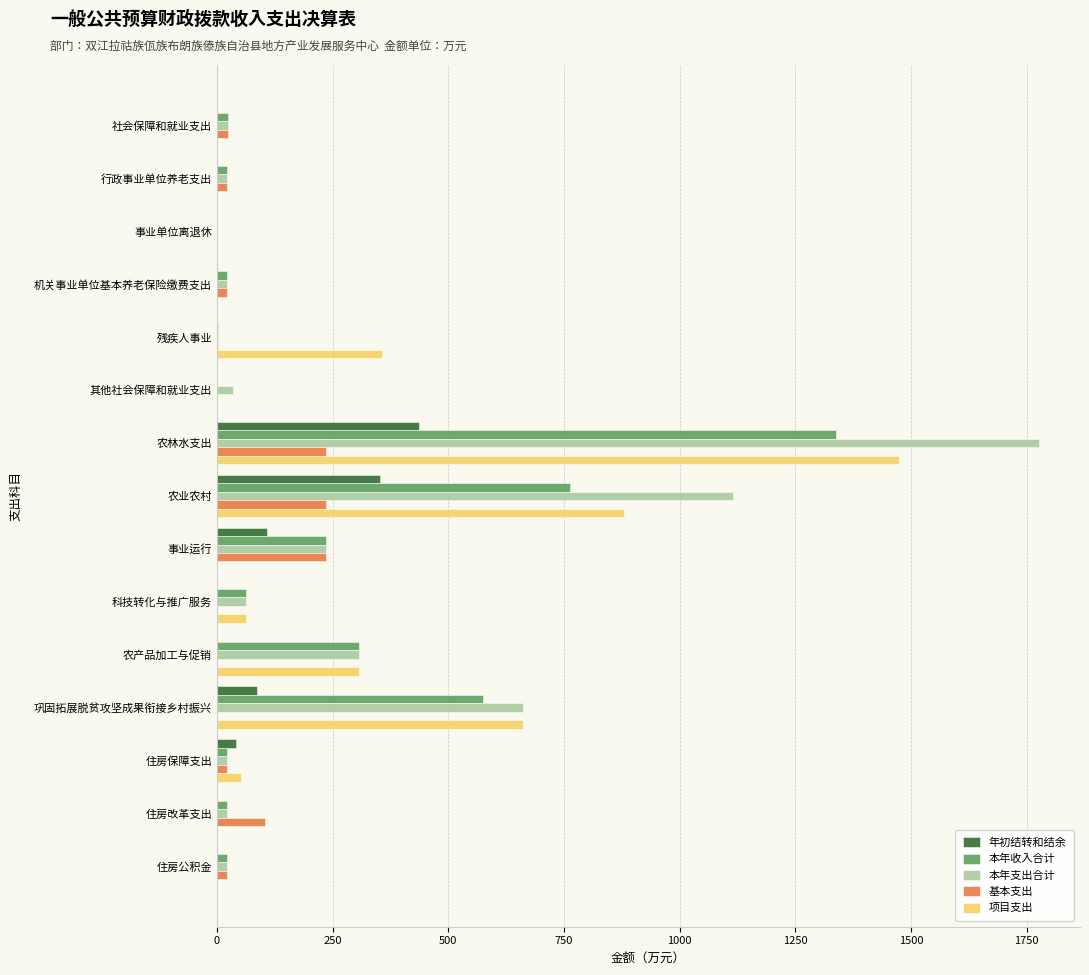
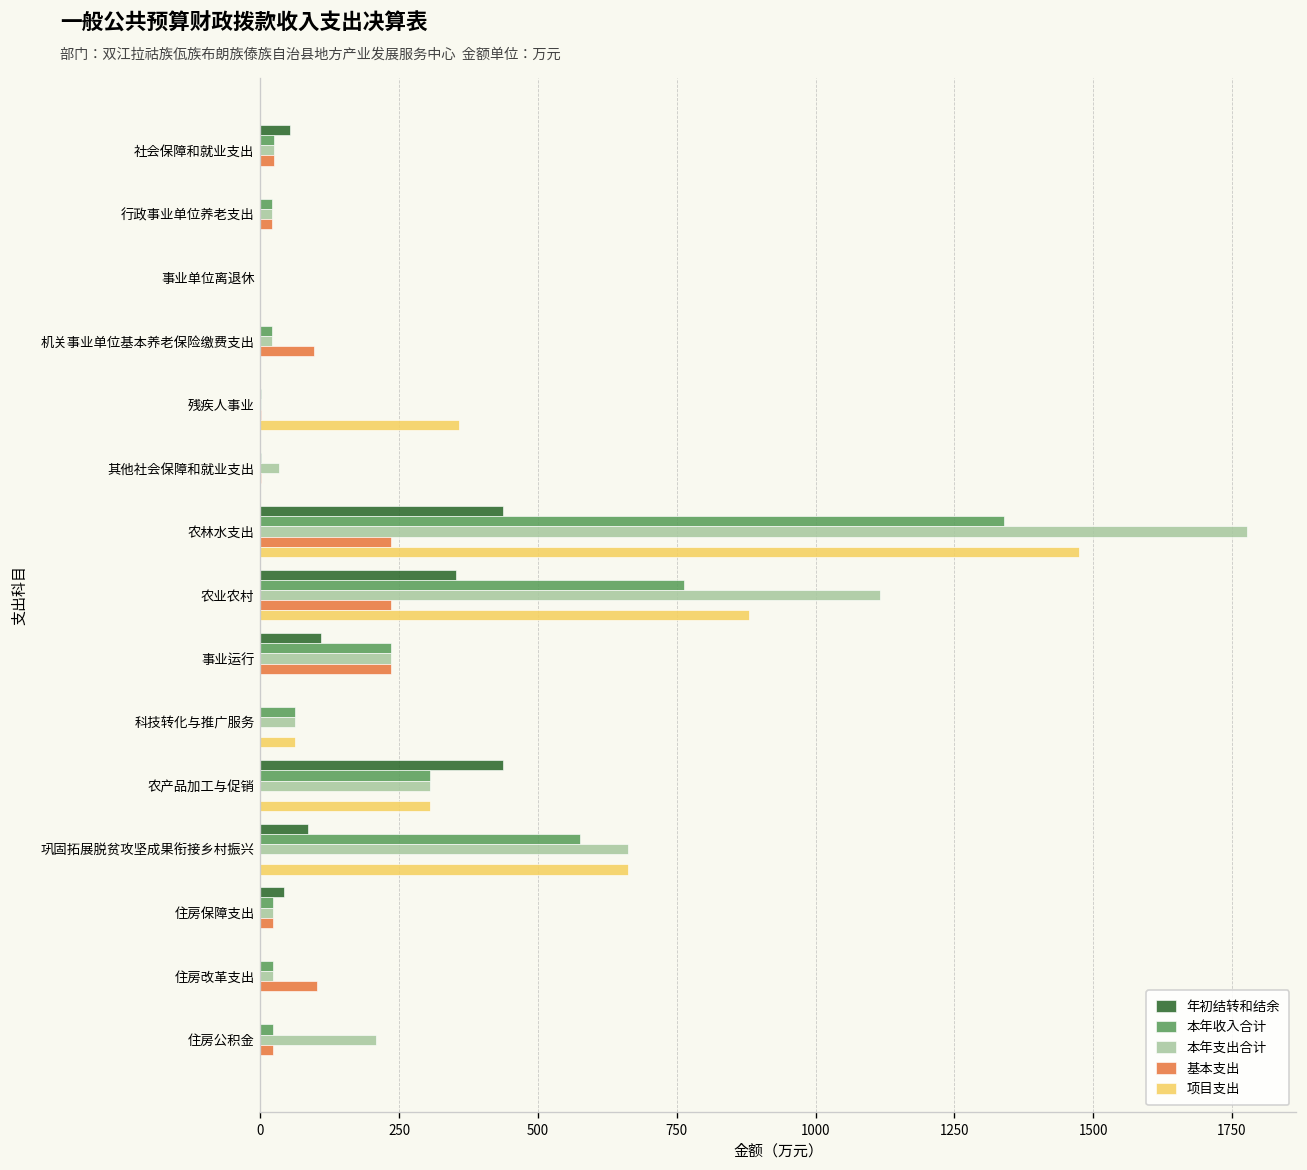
  {
    "年初结转和结余": {
-     "社会保障和就业支出": 0,
+     "社会保障和就业支出": 50,
      "行政事业单位养老支出": 0,
      "事业单位离退休": 0,
      "机关事业单位基本养老保险缴费支出": 0,
      "残疾人事业": 0,
      "其他社会保障和就业支出": 0,
      "农林水支出": 440,
      "农业农村": 350,
      "事业运行": 110,
      "科技转化与推广服务": 0,
-     "农产品加工与促销": 0,
+     "农产品加工与促销": 440,
      "巩固拓展脱贫攻坚成果衔接乡村振兴": 90,
      "住房保障支出": 40,
      "住房改革支出": 0,
      "住房公积金": 0
    },
    "本年收入合计": {
      "社会保障和就业支出": 20,
      "行政事业单位养老支出": 20,
      "机关事业单位基本养老保险缴费支出": 20,
      "农林水支出": 1340,
      "农业农村": 760,
      "事业运行": 230,
      "科技转化与推广服务": 60,
      "农产品加工与促销": 310,
      "巩固拓展脱贫攻坚成果衔接乡村振兴": 580,
      "住房保障支出": 20,
      "住房改革支出": 20,
      "住房公积金": 20
    },
    "本年支出合计": {
      "社会保障和就业支出": 20,
      "行政事业单位养老支出": 20,
      "机关事业单位基本养老保险缴费支出": 20,
      "其他社会保障和就业支出": 30,
      "农林水支出": 1780,
      "农业农村": 1120,
      "事业运行": 230,
      "科技转化与推广服务": 60,
      "农产品加工与促销": 310,
      "巩固拓展脱贫攻坚成果衔接乡村振兴": 660,
      "住房保障支出": 20,
      "住房改革支出": 20,
-     "住房公积金": 20
+     "住房公积金": 210
    },
    "基本支出": {
      "社会保障和就业支出": 20,
      "行政事业单位养老支出": 20,
-     "机关事业单位基本养老保险缴费支出": 20,
+     "机关事业单位基本养老保险缴费支出": 100,
      "农林水支出": 230,
      "农业农村": 230,
      "事业运行": 230,
      "科技转化与推广服务": 0,
      "农产品加工与促销": 0,
      "巩固拓展脱贫攻坚成果衔接乡村振兴": 0,
      "住房保障支出": 20,
      "住房改革支出": 100,
      "住房公积金": 20
    },
    "项目支出": {
      "社会保障和就业支出": 0,
      "行政事业单位养老支出": 0,
      "事业单位离退休": 0,
      "机关事业单位基本养老保险缴费支出": 0,
      "残疾人事业": 360,
      "其他社会保障和就业支出": 0,
      "农林水支出": 1470,
      "农业农村": 880,
      "事业运行": 0,
      "科技转化与推广服务": 60,
      "农产品加工与促销": 310,
      "巩固拓展脱贫攻坚成果衔接乡村振兴": 660,
-     "住房保障支出": 50,
+     "住房保障支出": 0,
      "住房改革支出": 0,
      "住房公积金": 0
    }
  }
